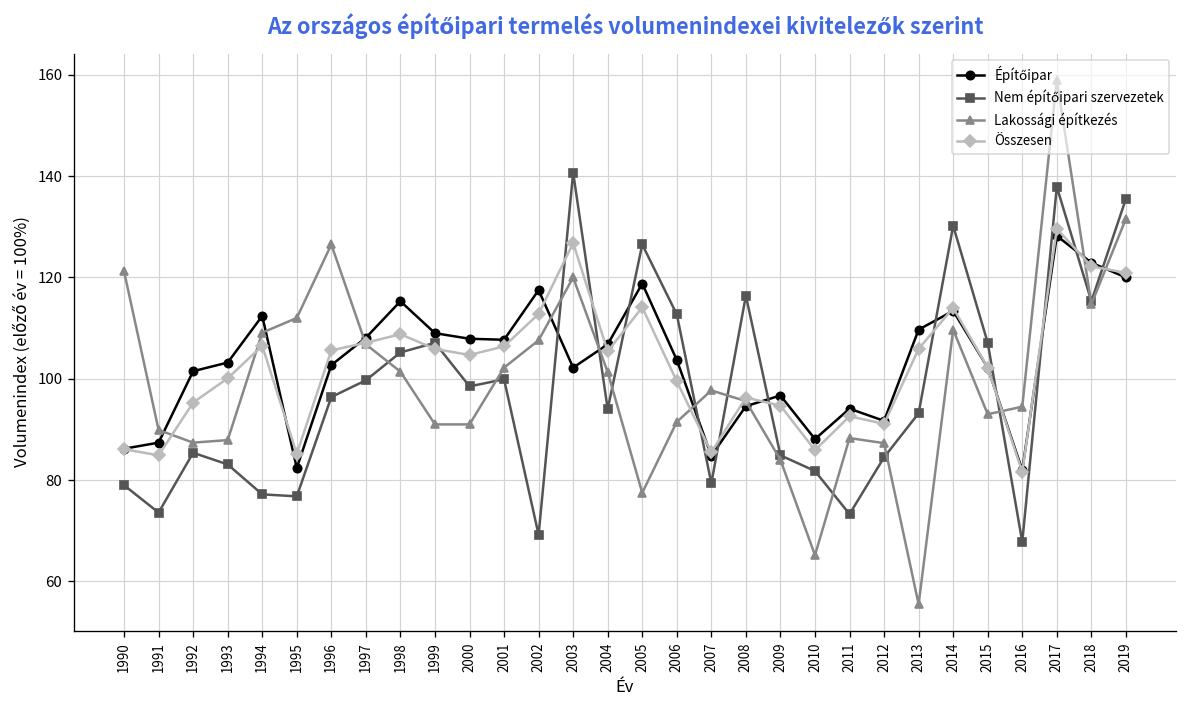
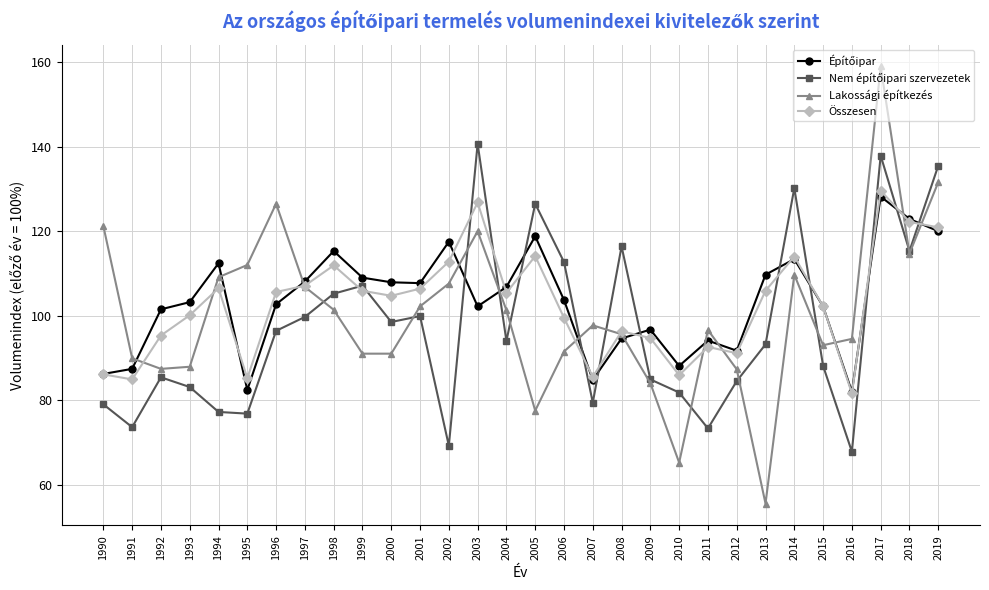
  {
    "Építőipar": {
      "1991": 87,
      "1992": 102,
      "1993": 103,
      "1994": 112,
      "1995": 82,
      "1996": 103,
      "1997": 108,
      "1998": 115,
      "1999": 109,
      "2000": 108,
      "2001": 108,
      "2002": 118,
      "2003": 102,
      "2004": 107,
      "2005": 119,
      "2006": 104,
      "2007": 85,
      "2008": 95,
      "2009": 97,
      "2010": 88,
      "2011": 94,
      "2013": 110,
      "2014": 113,
      "2017": 128,
      "2018": 123,
      "2019": 120
    },
    "Nem építőipari szervezetek": {
      "1990": 79,
      "1991": 74,
      "1992": 85,
      "1993": 83,
      "1994": 77,
      "1995": 77,
      "1996": 96,
      "1997": 100,
      "1998": 105,
      "1999": 107,
      "2000": 99,
      "2001": 100,
      "2002": 69,
      "2003": 141,
      "2004": 94,
      "2005": 127,
      "2006": 113,
      "2007": 79,
      "2008": 116,
      "2009": 85,
      "2010": 82,
      "2011": 73,
      "2012": 85,
      "2013": 93,
      "2014": 130,
-     "2015": 107,
+     "2015": 88,
      "2016": 68,
      "2017": 138,
      "2018": 115,
      "2019": 136
    },
    "Lakossági építkezés": {
      "1990": 121,
      "1991": 90,
      "1992": 87,
      "1993": 88,
      "1994": 109,
      "1995": 112,
      "1996": 127,
      "1998": 101,
      "1999": 91,
      "2000": 91,
      "2001": 102,
      "2002": 108,
      "2003": 120,
      "2004": 101,
      "2005": 78,
      "2006": 92,
      "2007": 98,
      "2008": 96,
      "2009": 84,
      "2010": 65,
-     "2011": 88,
+     "2011": 97,
      "2012": 87,
      "2013": 56,
      "2014": 110,
      "2015": 93,
      "2016": 95,
      "2018": 115,
      "2019": 132
    },
    "Összesen": {
      "1991": 85,
      "1992": 95,
      "1993": 100,
      "1994": 107,
      "1995": 85,
      "1996": 106,
-     "1998": 109,
+     "1998": 112,
      "1999": 106,
      "2000": 105,
      "2001": 106,
      "2002": 113,
      "2003": 127,
      "2004": 105,
      "2005": 114,
      "2006": 100,
      "2007": 86,
      "2008": 96,
      "2009": 95,
      "2010": 86,
      "2011": 93,
      "2013": 106,
      "2014": 114,
      "2017": 130,
      "2018": 122,
      "2019": 121
    }
  }
